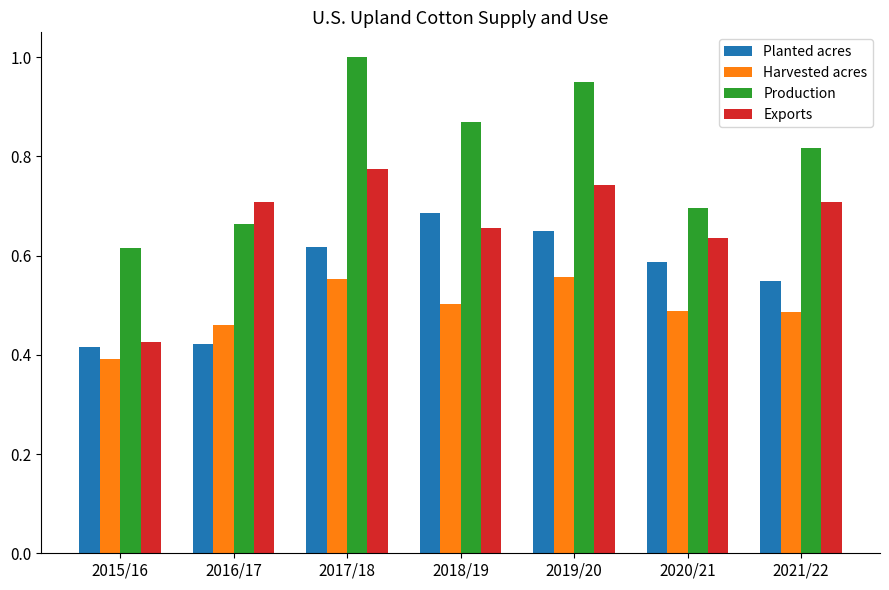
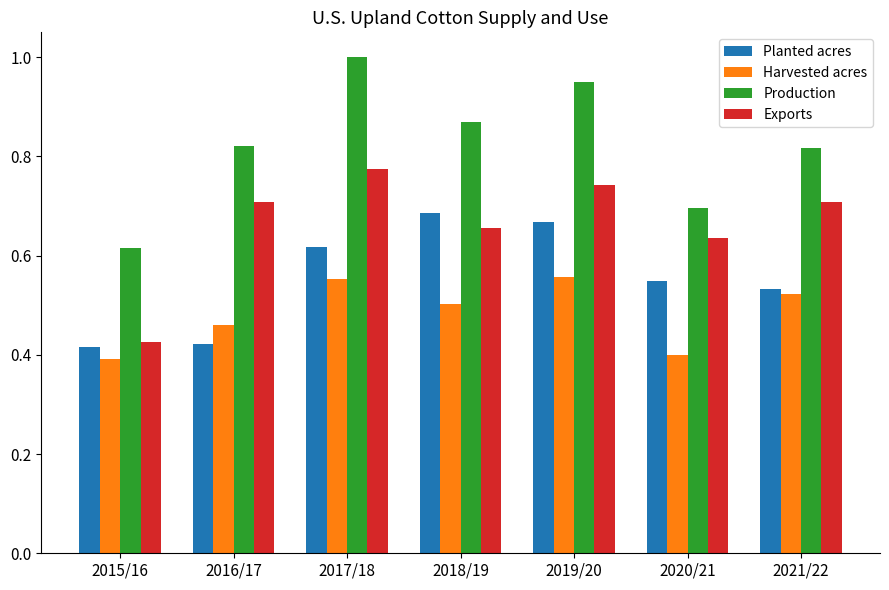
  {
    "Planted acres": {
      "2015/16": 0.42,
      "2016/17": 0.42,
      "2017/18": 0.62,
      "2018/19": 0.68,
-     "2019/20": 0.65,
-     "2020/21": 0.59,
-     "2021/22": 0.55
+     "2019/20": 0.67,
+     "2020/21": 0.55,
+     "2021/22": 0.53
    },
    "Harvested acres": {
      "2015/16": 0.39,
      "2016/17": 0.46,
      "2017/18": 0.55,
      "2018/19": 0.50,
      "2019/20": 0.56,
-     "2020/21": 0.49,
-     "2021/22": 0.49
+     "2020/21": 0.40,
+     "2021/22": 0.52
    },
    "Production": {
      "2015/16": 0.62,
-     "2016/17": 0.66,
+     "2016/17": 0.82,
      "2017/18": 1.00,
      "2018/19": 0.87,
      "2019/20": 0.95,
      "2020/21": 0.70,
      "2021/22": 0.82
    },
    "Exports": {
      "2015/16": 0.43,
      "2016/17": 0.71,
      "2017/18": 0.77,
      "2018/19": 0.65,
      "2019/20": 0.74,
      "2020/21": 0.64,
      "2021/22": 0.71
    }
  }
